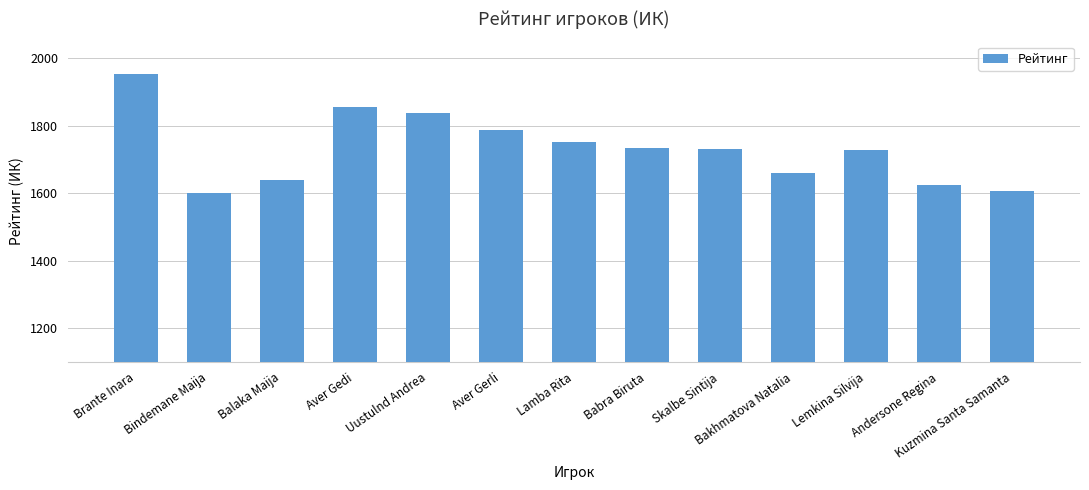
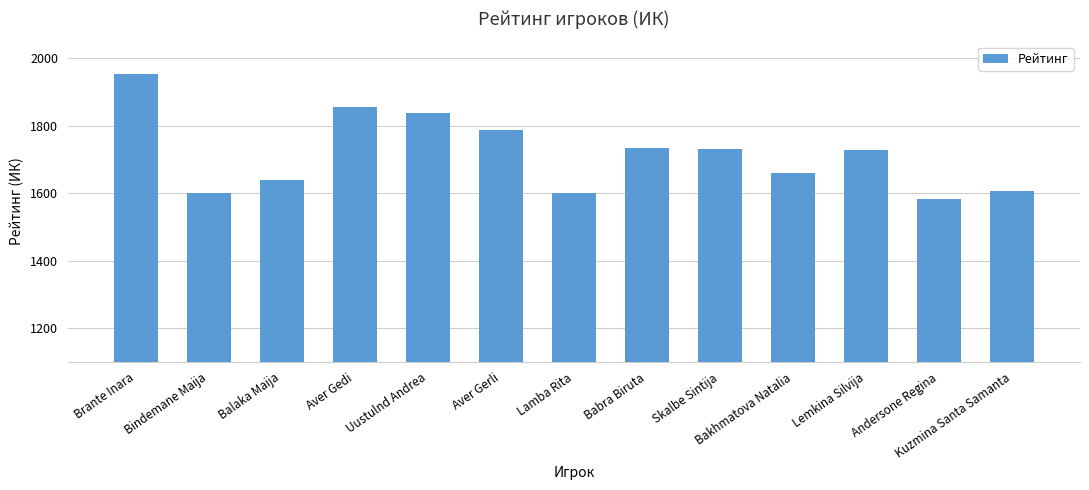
  {
    "Brante Inara": 1950,
    "Bindemane Maija": 1600,
    "Balaka Maija": 1640,
    "Aver Gedi": 1860,
    "Uustulnd Andrea": 1840,
    "Aver Gerli": 1790,
-   "Lamba Rita": 1750,
+   "Lamba Rita": 1600,
    "Babra Biruta": 1730,
    "Skalbe Sintija": 1730,
    "Bakhmatova Natalia": 1660,
    "Lemkina Silvija": 1730,
-   "Andersone Regina": 1630,
+   "Andersone Regina": 1580,
    "Kuzmina Santa Samanta": 1610
  }
